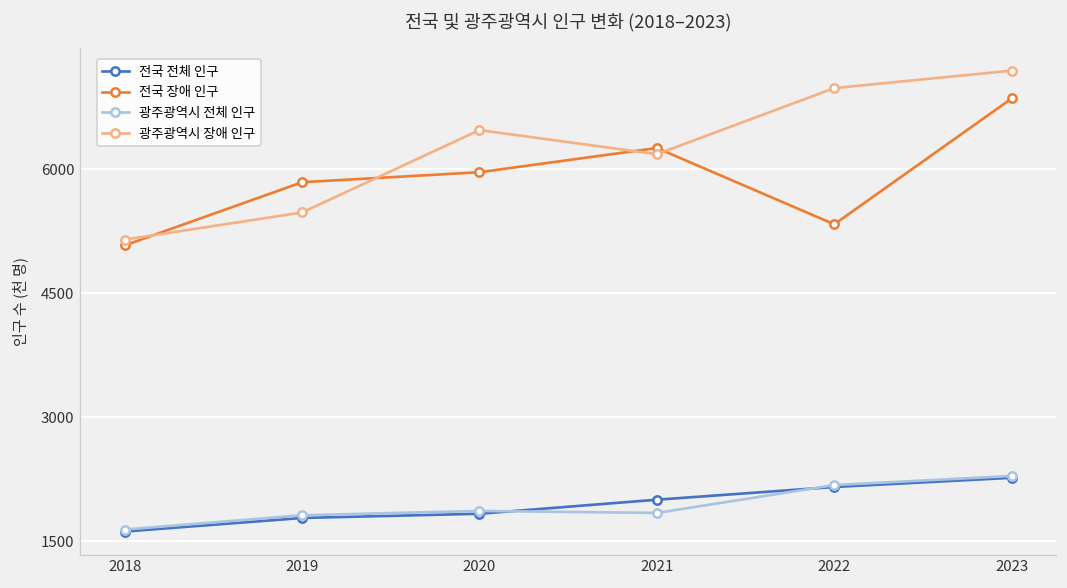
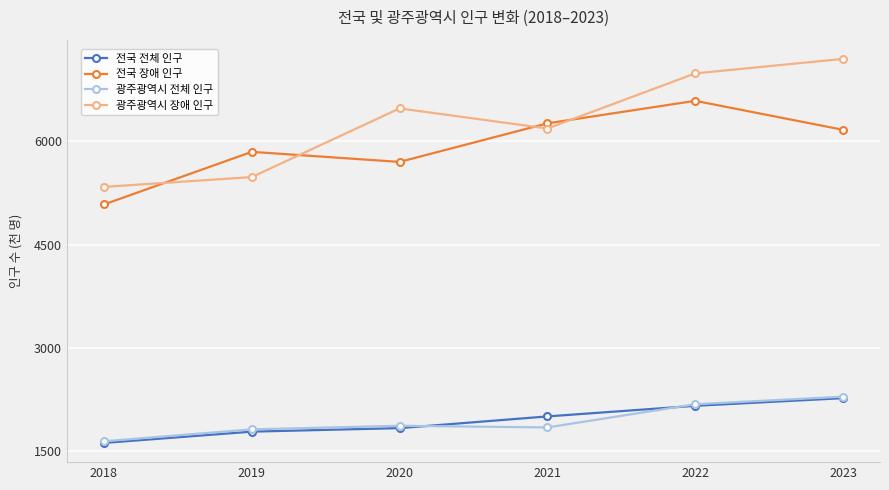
  {
    "전국 전체 인구": {
      "2021": 2000
    },
    "전국 장애 인구": {
      "2018": 5100,
      "2019": 5800,
-     "2020": 6000,
+     "2020": 5700,
      "2021": 6300,
-     "2022": 5300,
-     "2023": 6900
+     "2022": 6600,
+     "2023": 6200
    },
    "광주광역시 전체 인구": {
      "2021": 1800
    },
    "광주광역시 장애 인구": {
-     "2018": 5200,
+     "2018": 5300,
      "2019": 5500,
      "2020": 6500,
      "2021": 6200,
      "2022": 7000,
      "2023": 7200
    }
  }
